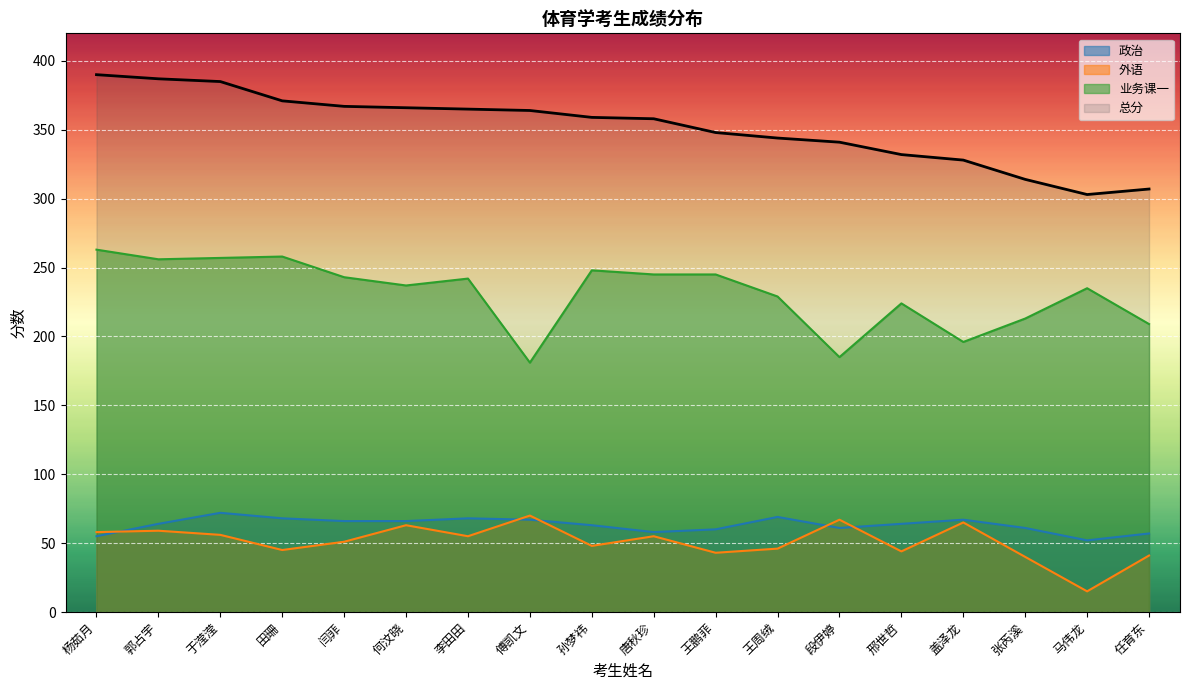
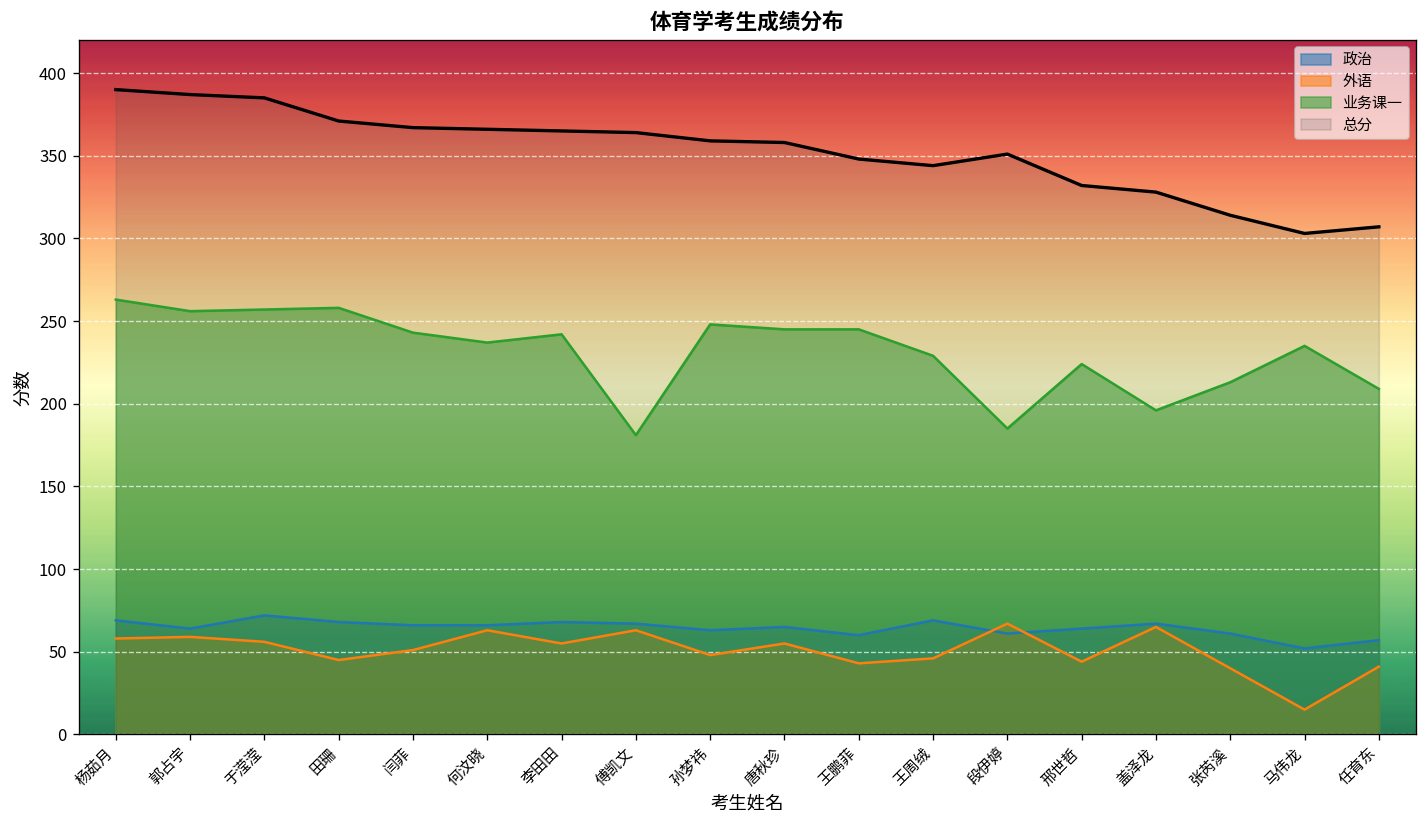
  {
    "政治": {
-     "杨茹月": 55,
+     "杨茹月": 69,
      "郭占宇": 64,
      "于滢滢": 72,
      "田珊": 68,
      "闫菲": 66,
      "何汶晓": 66,
      "李田田": 68,
      "傅凯文": 67,
      "孙梦祎": 63,
-     "唐秋珍": 58,
+     "唐秋珍": 65,
      "王鹏菲": 60,
      "王周绒": 69,
      "段伊婷": 61,
      "邢世哲": 64,
      "盖泽龙": 67,
      "张芮溪": 61,
      "马伟龙": 52,
      "任育东": 57
    },
    "外语": {
      "杨茹月": 58,
      "郭占宇": 59,
      "于滢滢": 56,
      "田珊": 45,
      "闫菲": 51,
      "何汶晓": 63,
      "李田田": 55,
-     "傅凯文": 70,
+     "傅凯文": 63,
      "孙梦祎": 48,
      "唐秋珍": 55,
      "王鹏菲": 43,
      "王周绒": 46,
      "段伊婷": 67,
      "邢世哲": 44,
      "盖泽龙": 65,
      "张芮溪": 40,
      "马伟龙": 15,
      "任育东": 41
    },
    "业务课一": {
      "杨茹月": 263,
      "郭占宇": 256,
      "于滢滢": 257,
      "田珊": 258,
      "闫菲": 243,
      "何汶晓": 237,
      "李田田": 242,
      "傅凯文": 181,
      "孙梦祎": 248,
      "唐秋珍": 245,
      "王鹏菲": 245,
      "王周绒": 229,
      "段伊婷": 185,
      "邢世哲": 224,
      "盖泽龙": 196,
      "张芮溪": 213,
      "马伟龙": 235,
      "任育东": 209
    },
    "总分": {
      "杨茹月": 390,
      "郭占宇": 387,
      "于滢滢": 385,
      "田珊": 371,
      "闫菲": 367,
      "何汶晓": 366,
      "李田田": 365,
      "傅凯文": 364,
      "孙梦祎": 359,
      "唐秋珍": 358,
      "王鹏菲": 348,
      "王周绒": 344,
-     "段伊婷": 341,
+     "段伊婷": 351,
      "邢世哲": 332,
      "盖泽龙": 328,
      "张芮溪": 314,
      "马伟龙": 303,
      "任育东": 307
    }
  }
